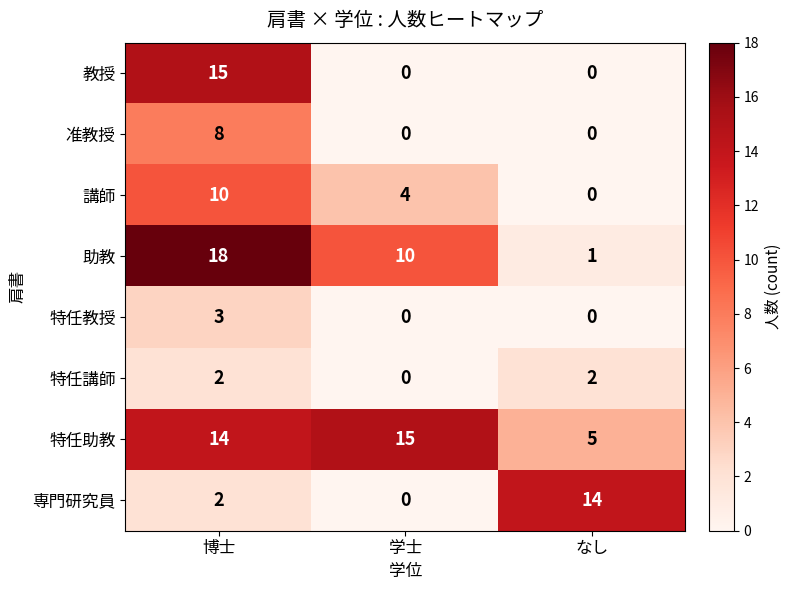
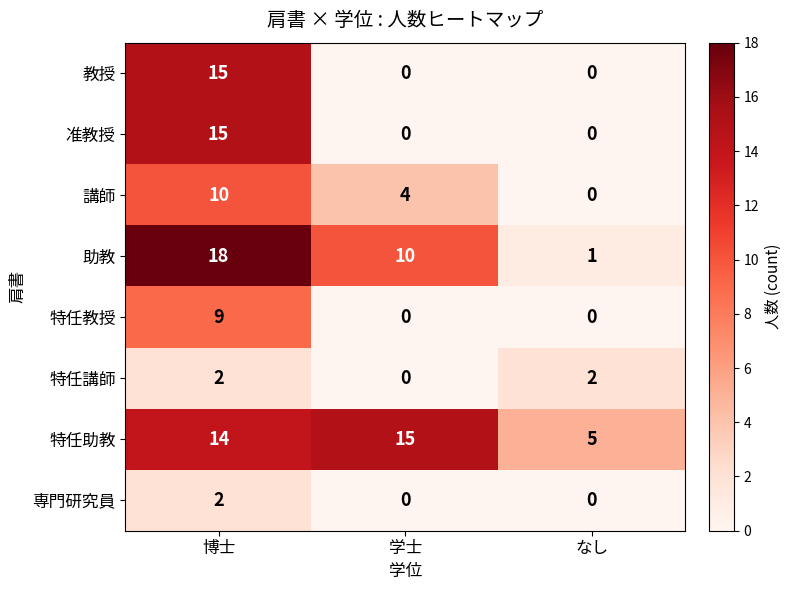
  {
    "教授": {
      "博士": 15,
      "学士": 0,
      "なし": 0
    },
    "准教授": {
-     "博士": 8,
+     "博士": 15,
      "学士": 0,
      "なし": 0
    },
    "講師": {
      "博士": 10,
      "学士": 4,
      "なし": 0
    },
    "助教": {
      "博士": 18,
      "学士": 10,
      "なし": 1
    },
    "特任教授": {
-     "博士": 3,
+     "博士": 9,
      "学士": 0,
      "なし": 0
    },
    "特任講師": {
      "博士": 2,
      "学士": 0,
      "なし": 2
    },
    "特任助教": {
      "博士": 14,
      "学士": 15,
      "なし": 5
    },
    "専門研究員": {
      "博士": 2,
      "学士": 0,
-     "なし": 14
+     "なし": 0
    }
  }
